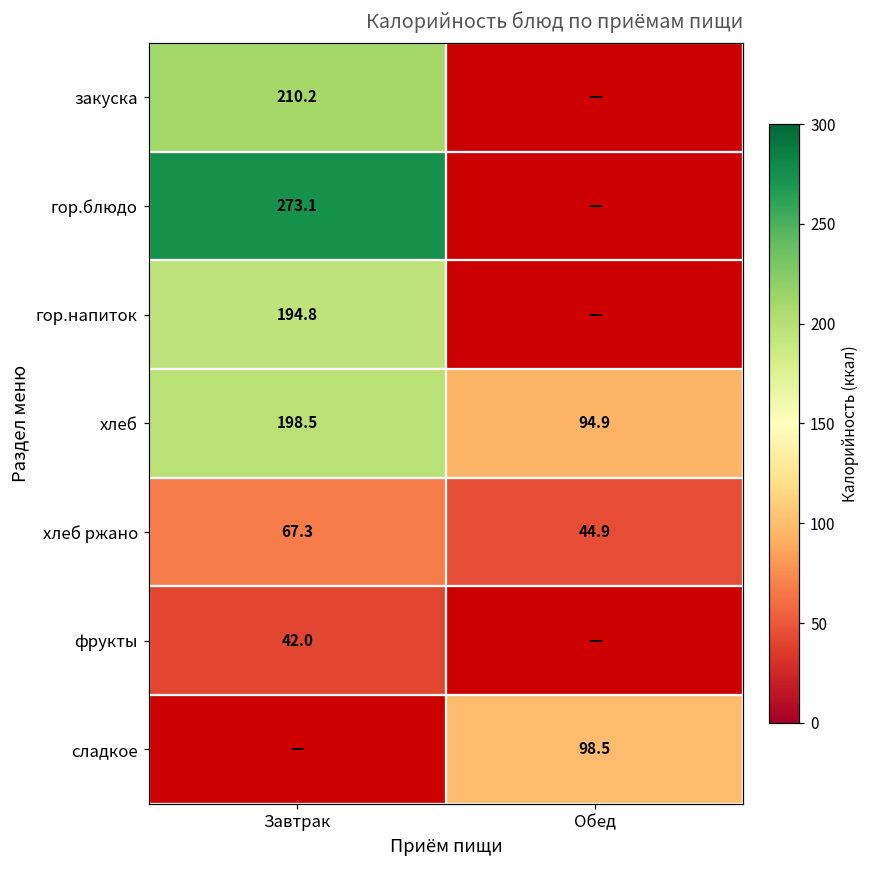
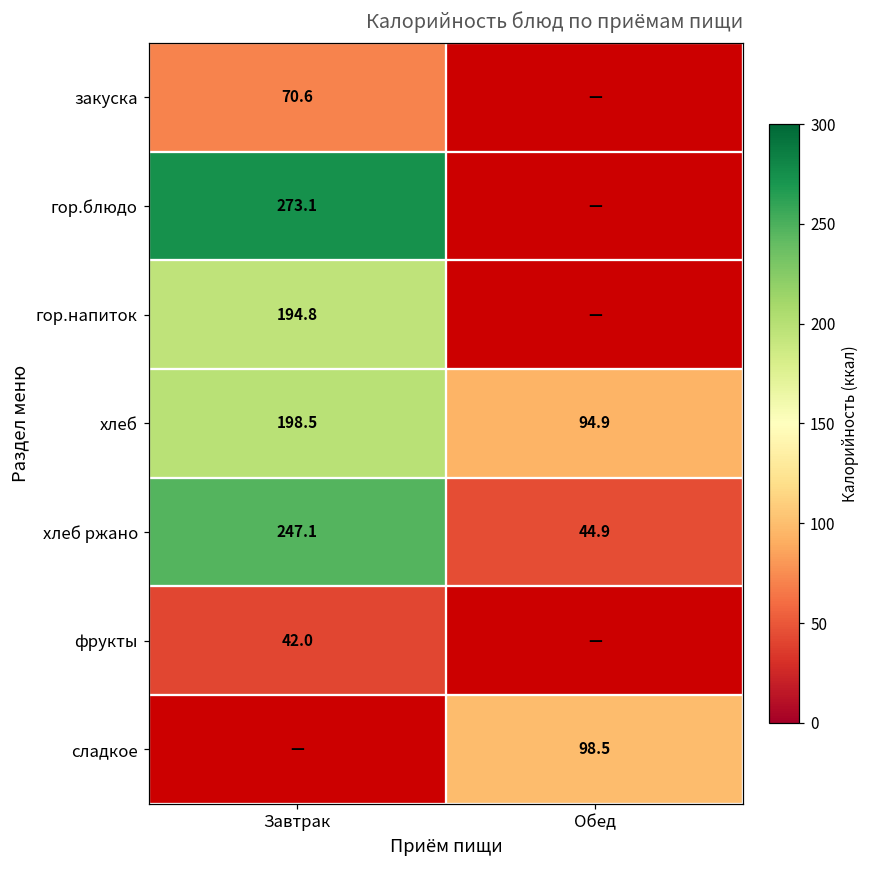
  {
    "закуска": {
-     "Завтрак": 210.2
+     "Завтрак": 70.6
    },
    "гор.блюдо": {
      "Завтрак": 273.1
    },
    "гор.напиток": {
      "Завтрак": 194.8
    },
    "хлеб": {
      "Завтрак": 198.5,
      "Обед": 94.9
    },
    "хлеб ржано": {
-     "Завтрак": 67.3,
+     "Завтрак": 247.1,
      "Обед": 44.9
    },
    "фрукты": {
      "Завтрак": 42.0
    },
    "сладкое": {
      "Обед": 98.5
    }
  }
